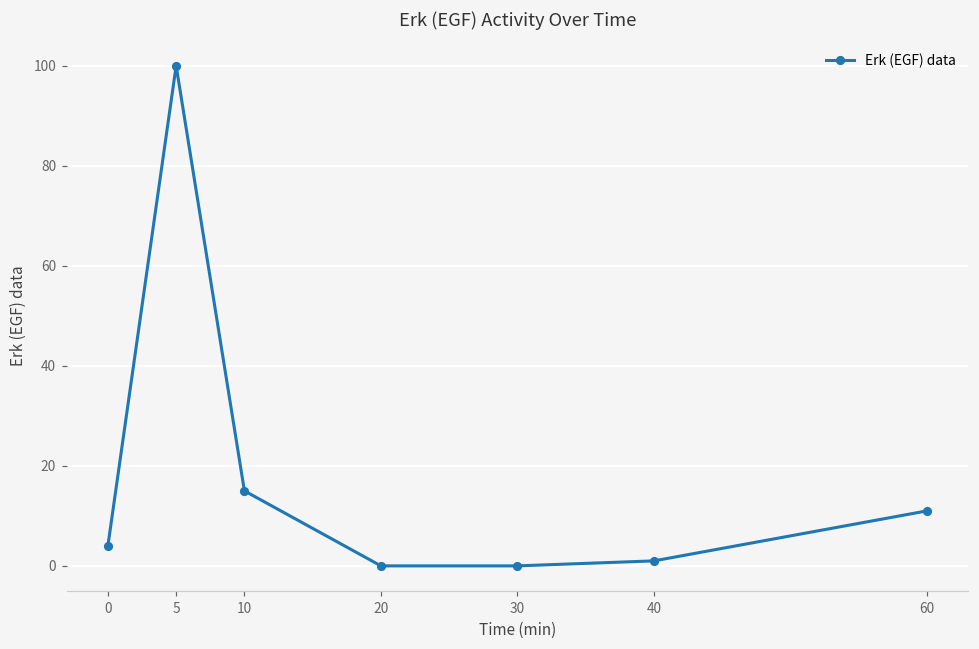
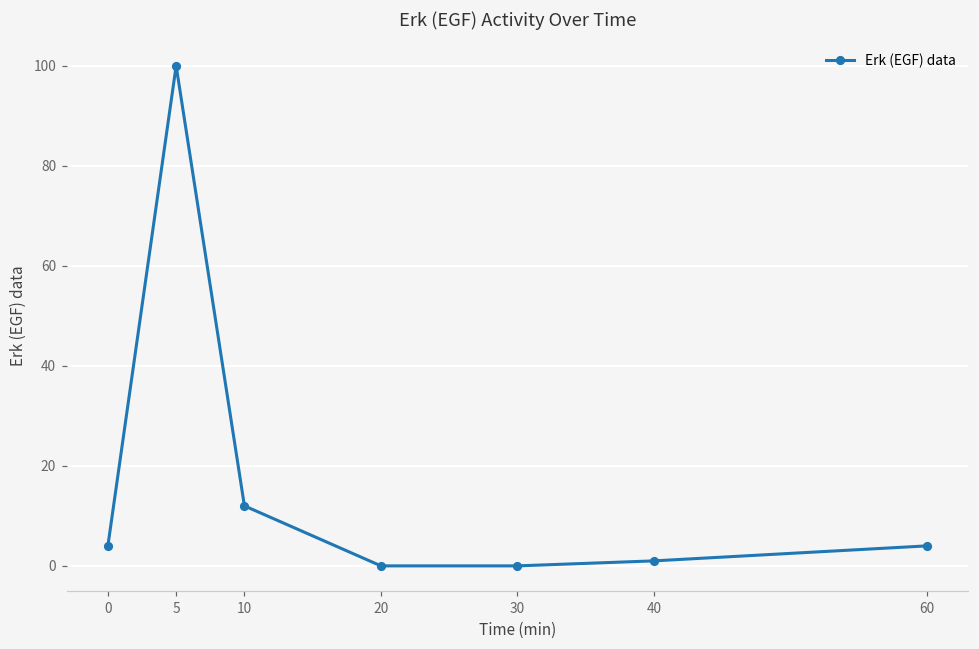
  {
    "0": 4,
    "5": 100,
-   "10": 15,
+   "10": 12,
    "20": 0,
    "30": 0,
    "40": 1,
-   "60": 11
+   "60": 4
  }
